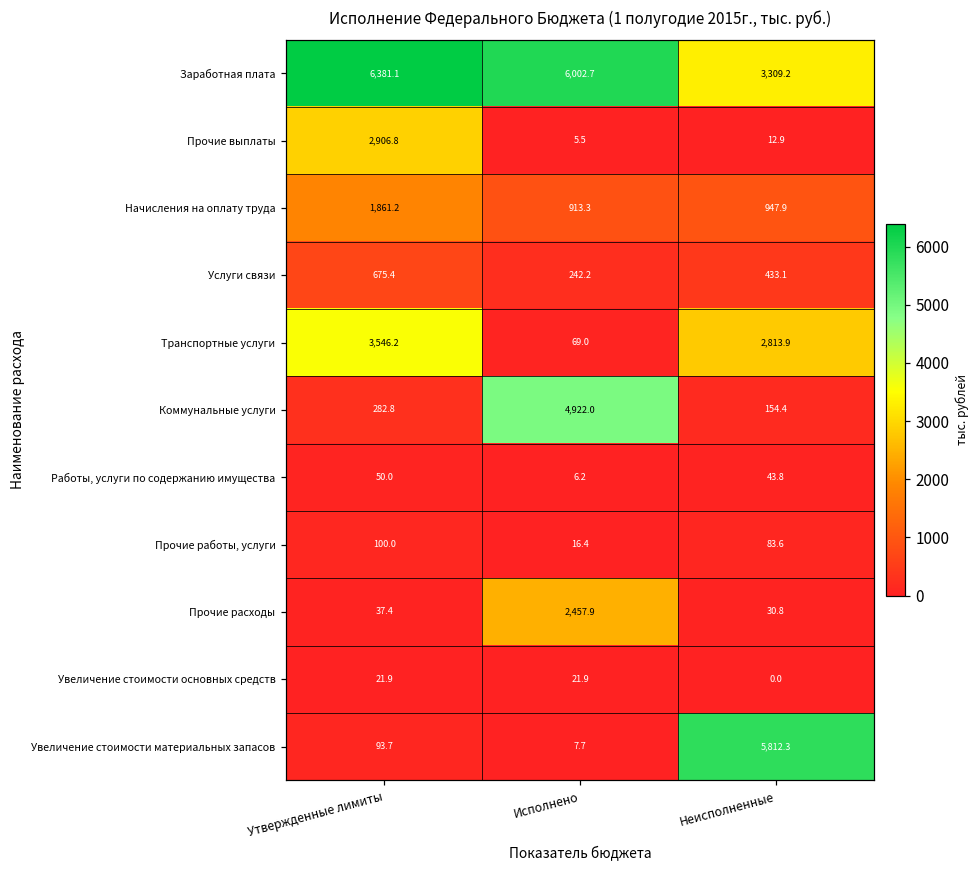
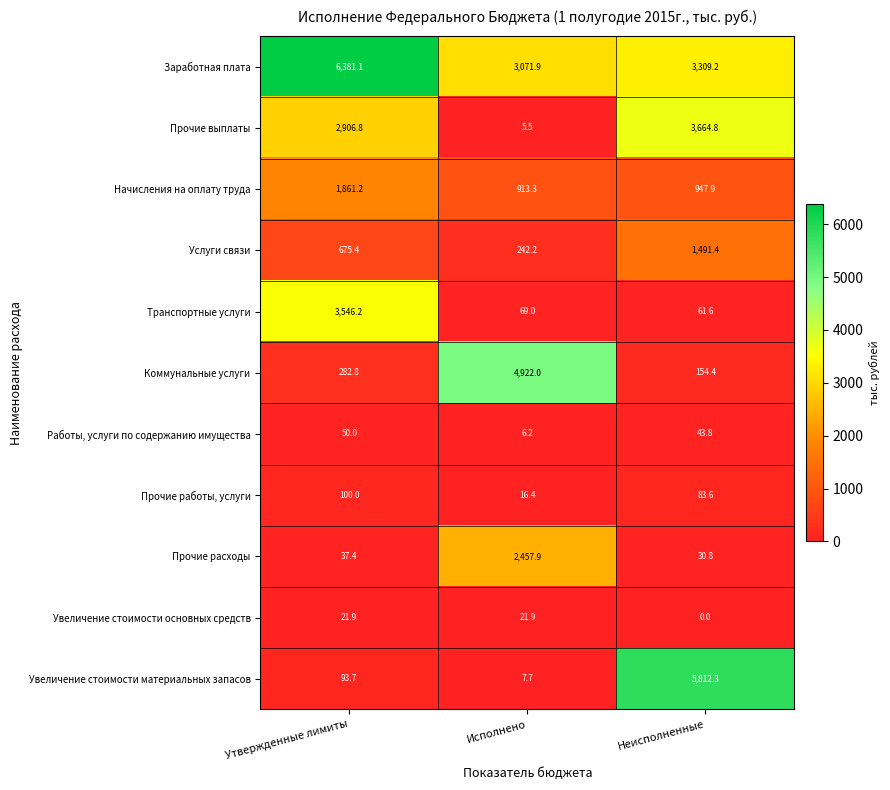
  {
    "Заработная плата": {
      "Утвержденные лимиты": "6,381.1",
-     "Исполнено": "6,002.7",
+     "Исполнено": "3,071.9",
      "Неисполненные": "3,309.2"
    },
    "Прочие выплаты": {
      "Утвержденные лимиты": "2,906.8",
      "Исполнено": "5.5",
-     "Неисполненные": "12.9"
+     "Неисполненные": "3,664.8"
    },
    "Начисления на оплату труда": {
      "Утвержденные лимиты": "1,861.2",
      "Исполнено": "913.3",
      "Неисполненные": "947.9"
    },
    "Услуги связи": {
      "Утвержденные лимиты": "675.4",
      "Исполнено": "242.2",
-     "Неисполненные": "433.1"
+     "Неисполненные": "1,491.4"
    },
    "Транспортные услуги": {
      "Утвержденные лимиты": "3,546.2",
      "Исполнено": "69.0",
-     "Неисполненные": "2,813.9"
+     "Неисполненные": "61.6"
    },
    "Коммунальные услуги": {
      "Утвержденные лимиты": "282.8",
      "Исполнено": "4,922.0",
      "Неисполненные": "154.4"
    },
    "Работы, услуги по содержанию имущества": {
      "Утвержденные лимиты": "50.0",
      "Исполнено": "6.2",
      "Неисполненные": "43.8"
    },
    "Прочие работы, услуги": {
      "Утвержденные лимиты": "100.0",
      "Исполнено": "16.4",
      "Неисполненные": "83.6"
    },
    "Прочие расходы": {
      "Утвержденные лимиты": "37.4",
      "Исполнено": "2,457.9",
      "Неисполненные": "30.8"
    },
    "Увеличение стоимости основных средств": {
      "Утвержденные лимиты": "21.9",
      "Исполнено": "21.9",
      "Неисполненные": "0.0"
    },
    "Увеличение стоимости материальных запасов": {
      "Утвержденные лимиты": "93.7",
      "Исполнено": "7.7",
      "Неисполненные": "5,812.3"
    }
  }
